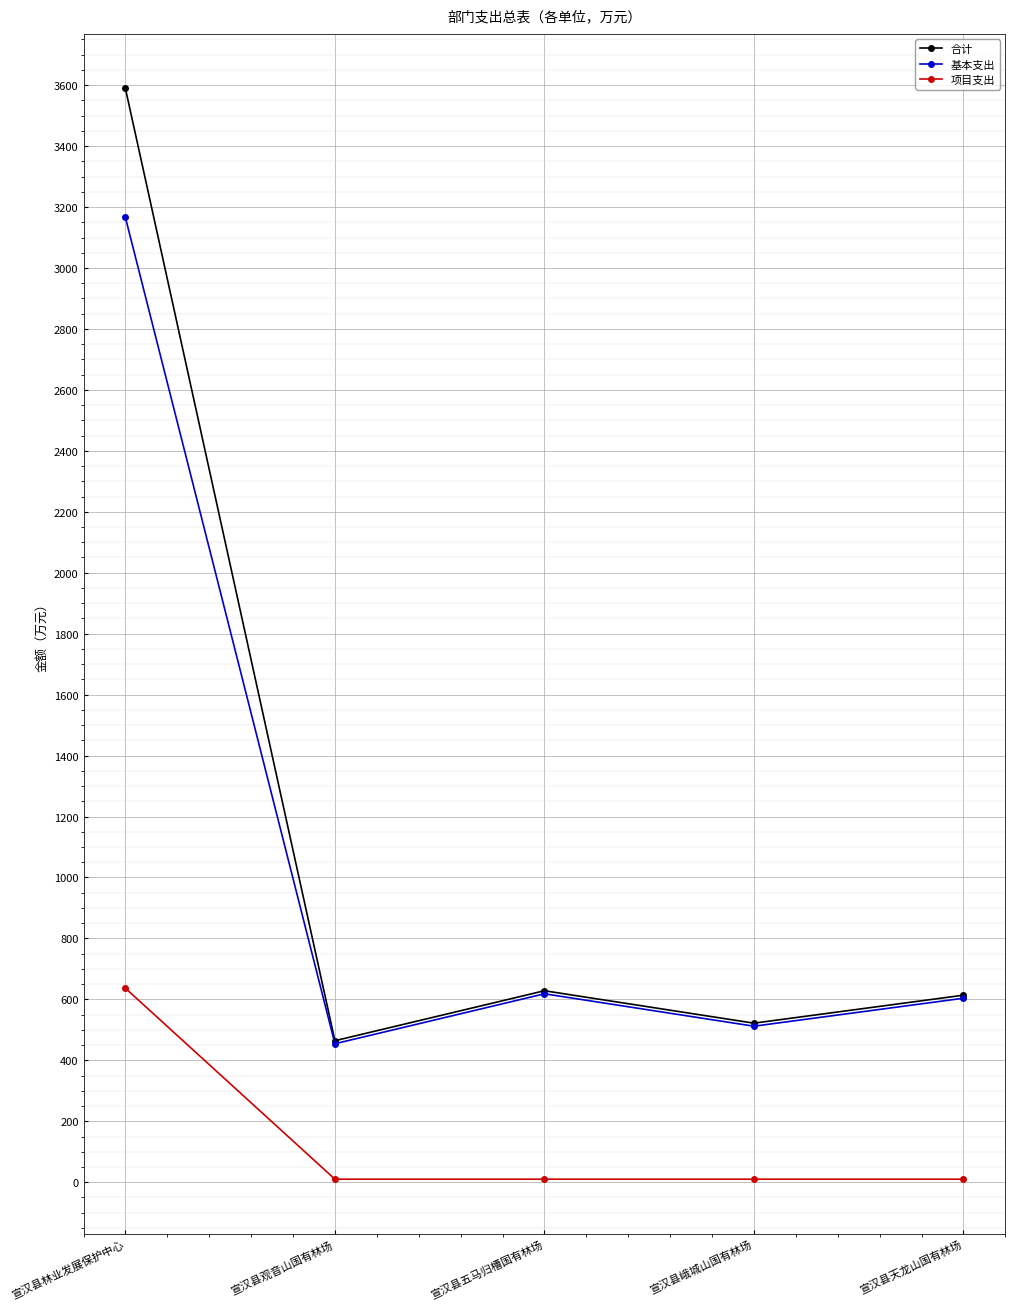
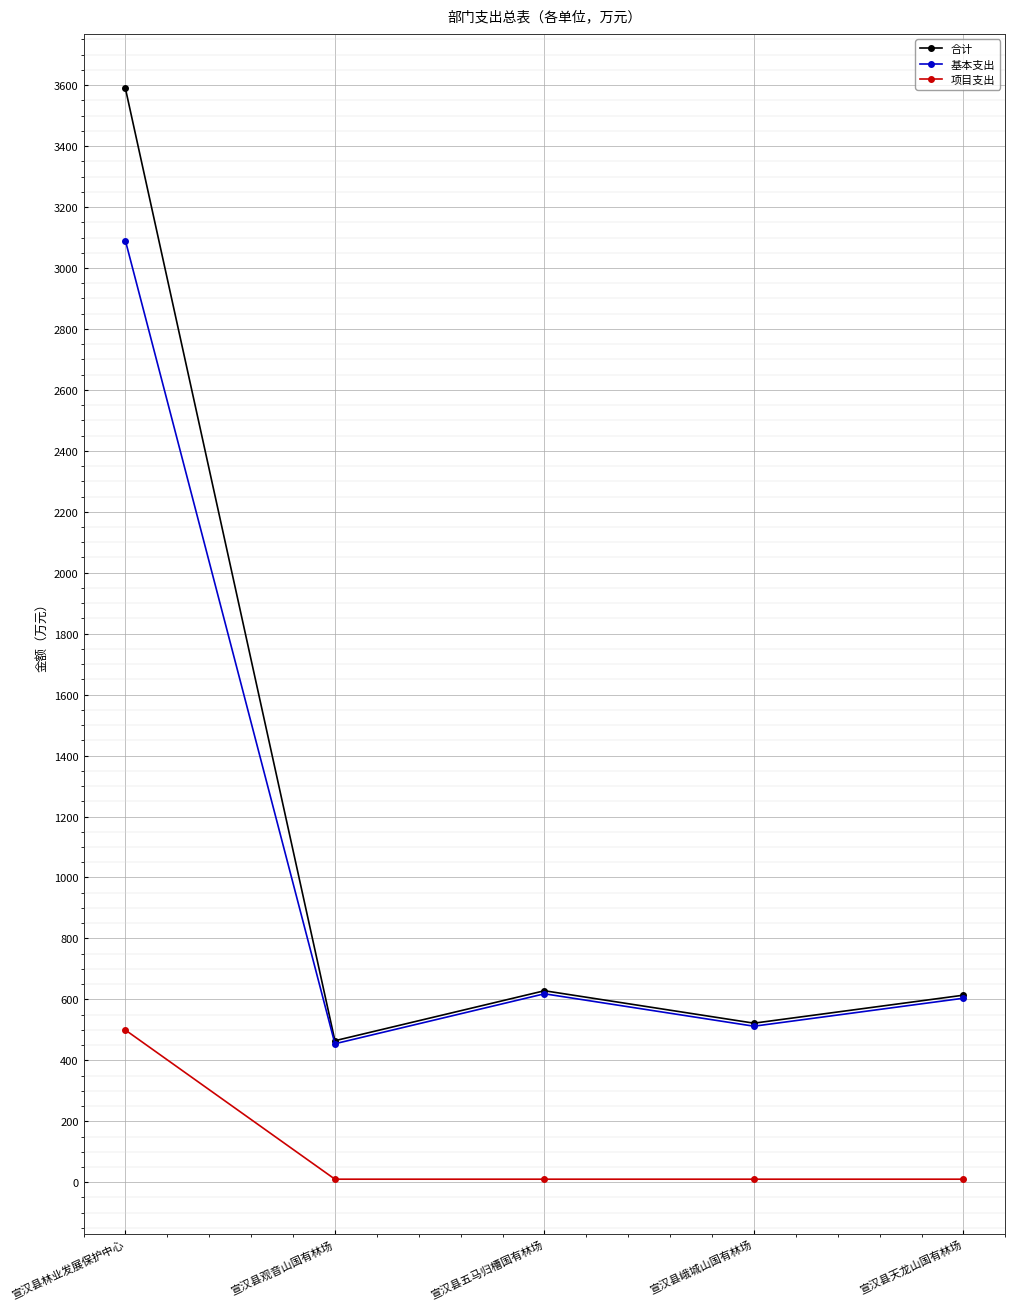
  {
    "合计": {
      "宣汉县林业发展保护中心": 3590,
      "宣汉县观音山国有林场": 460,
      "宣汉县五马归槽国有林场": 630,
      "宣汉县峨城山国有林场": 520,
      "宣汉县天龙山国有林场": 610
    },
    "基本支出": {
-     "宣汉县林业发展保护中心": 3170,
+     "宣汉县林业发展保护中心": 3090,
      "宣汉县观音山国有林场": 450,
      "宣汉县五马归槽国有林场": 620,
      "宣汉县峨城山国有林场": 510,
      "宣汉县天龙山国有林场": 600
    },
    "项目支出": {
-     "宣汉县林业发展保护中心": 640,
+     "宣汉县林业发展保护中心": 500,
      "宣汉县观音山国有林场": 10,
      "宣汉县五马归槽国有林场": 10,
      "宣汉县峨城山国有林场": 10,
      "宣汉县天龙山国有林场": 10
    }
  }
